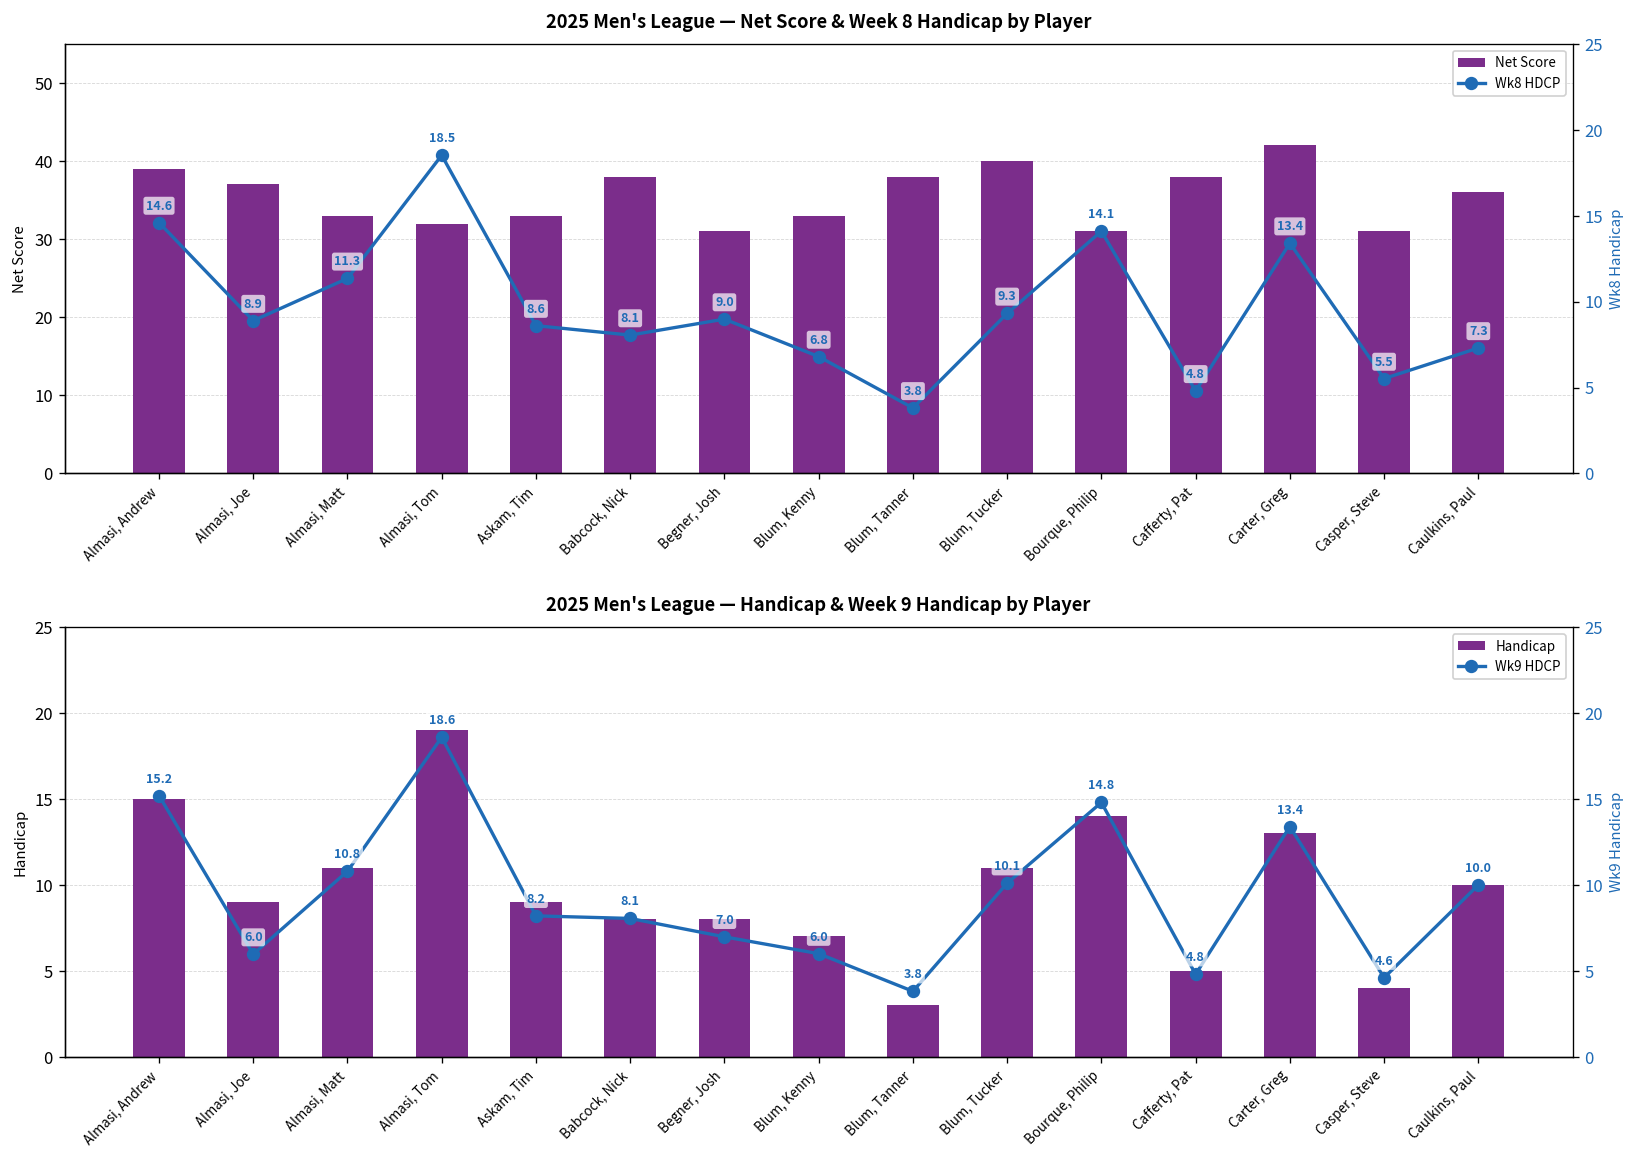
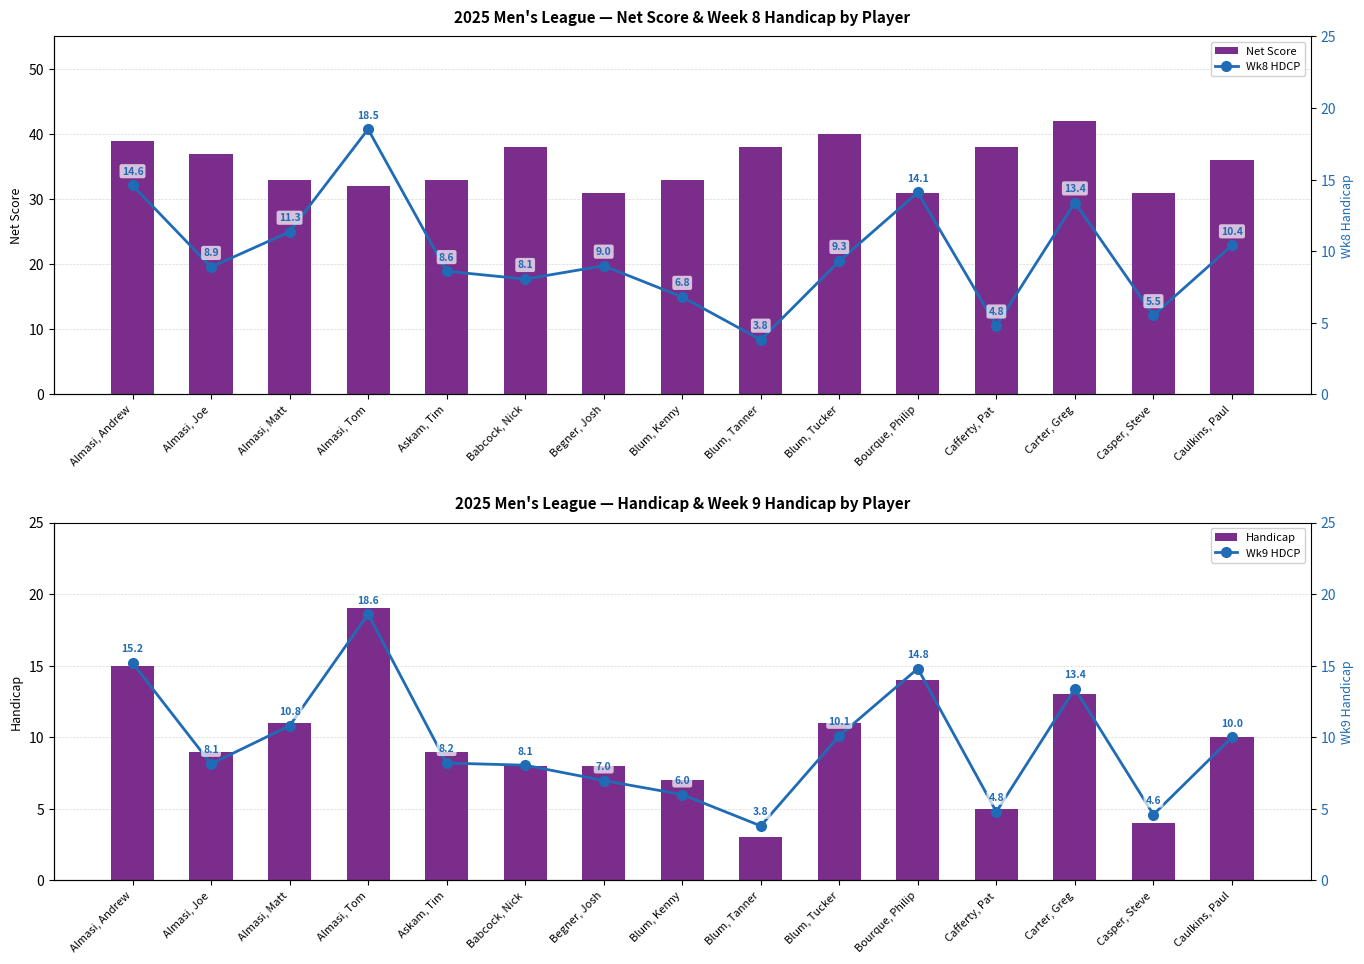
  {
    "2025 Men's League — Handicap & Week 9 Handicap by Player": {
      "Handicap": {
        "Almasi, Andrew": 15.0,
        "Babcock, Nick": 8.0,
        "Blum, Tanner": 3.0,
        "Bourque, Philip": 14.0,
        "Carter, Greg": 13.0,
        "Casper, Steve": 4.0
      },
      "Wk9 HDCP": {
-       "Almasi, Joe": 6.0
+       "Almasi, Joe": 8.1
      }
    },
    "2025 Men's League — Net Score & Week 8 Handicap by Player": {
      "Wk8 HDCP": {
-       "Caulkins, Paul": 7.3
+       "Caulkins, Paul": 10.4
      }
    }
  }
